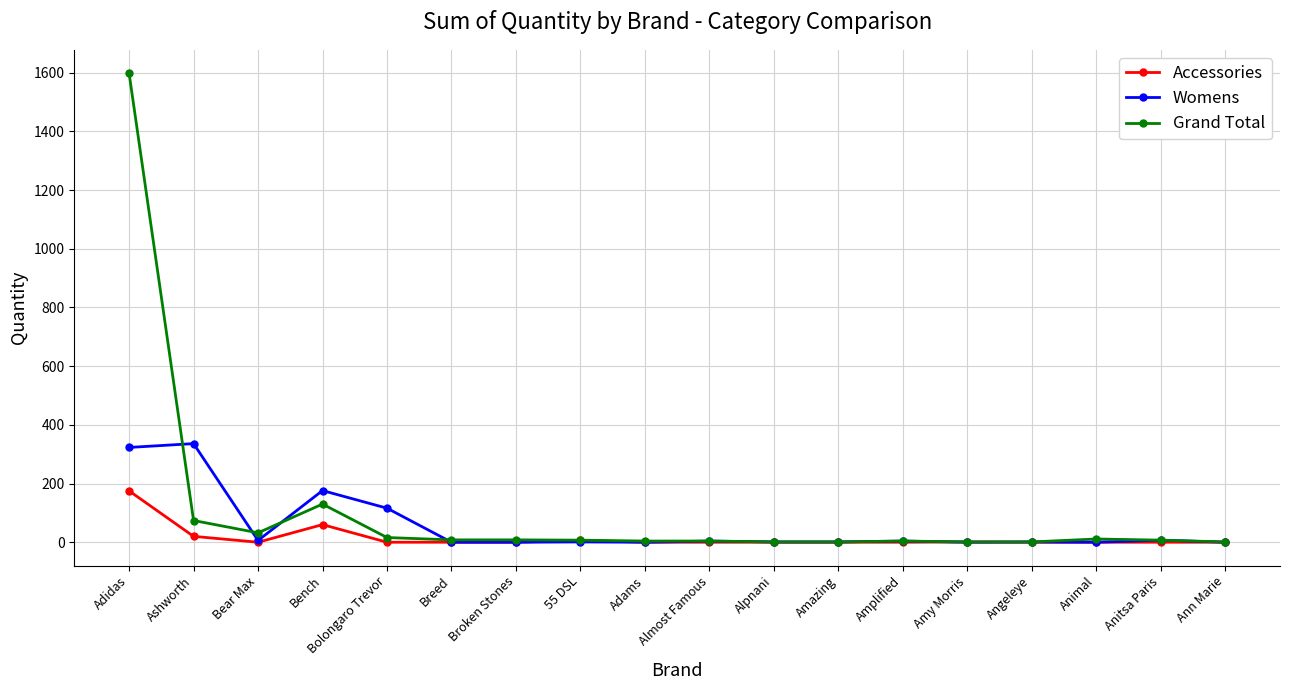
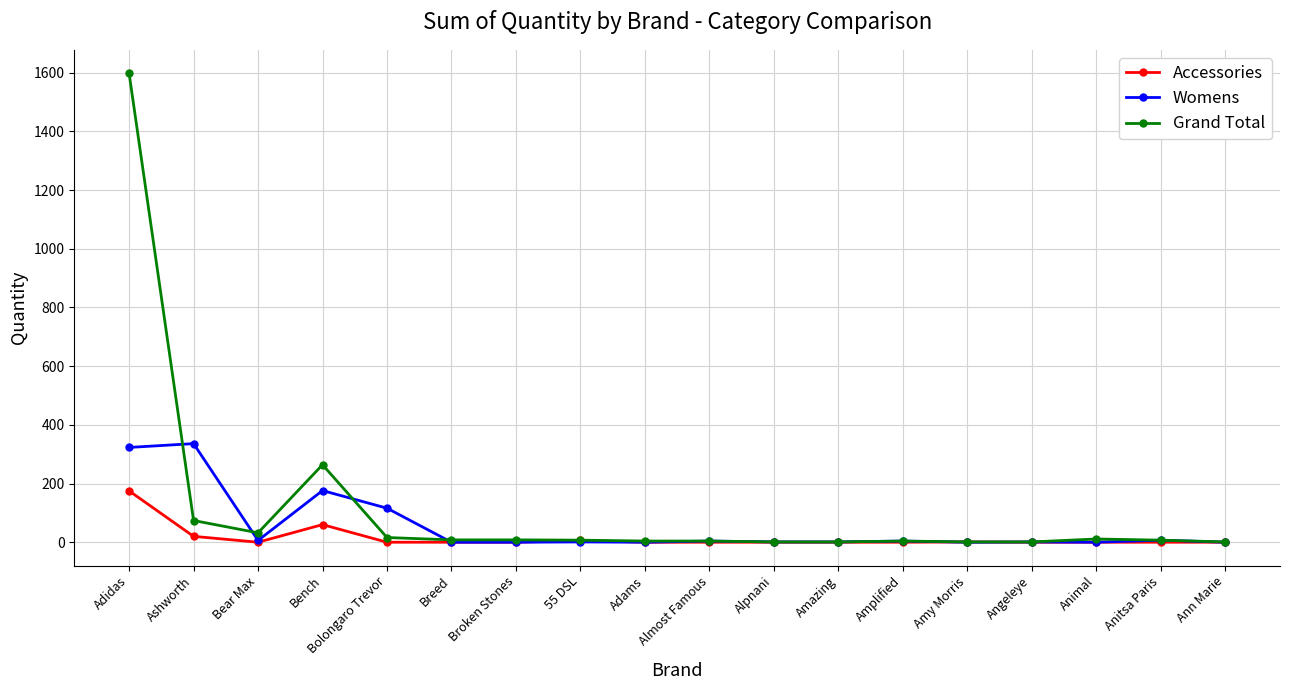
  {
    "Accessories": {
      "Adidas": 180,
      "Ashworth": 20,
      "Bench": 60,
      "Bolongaro Trevor": 0
    },
    "Womens": {
      "Adidas": 320,
      "Ashworth": 340,
      "Bench": 180,
      "Bolongaro Trevor": 120
    },
    "Grand Total": {
      "Adidas": 1600,
      "Ashworth": 70,
      "Bear Max": 30,
-     "Bench": 130,
+     "Bench": 260,
      "Bolongaro Trevor": 20,
      "Animal": 10
    }
  }
